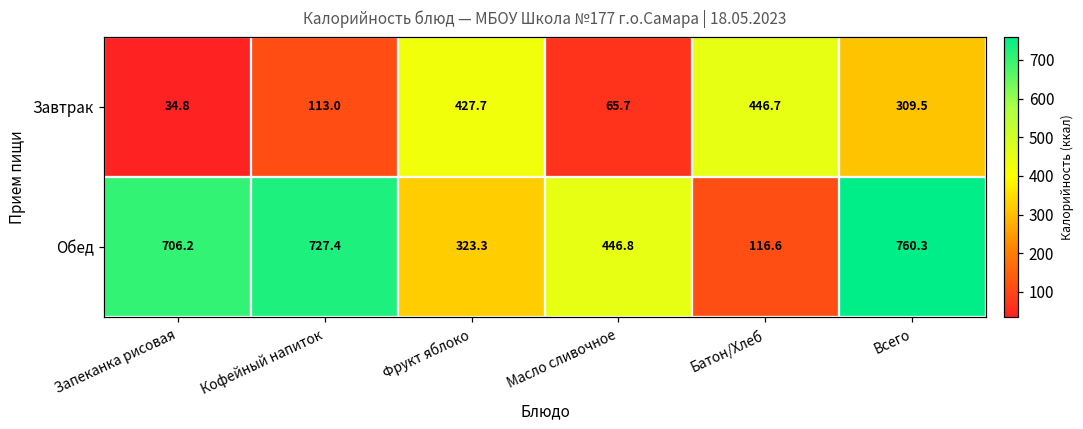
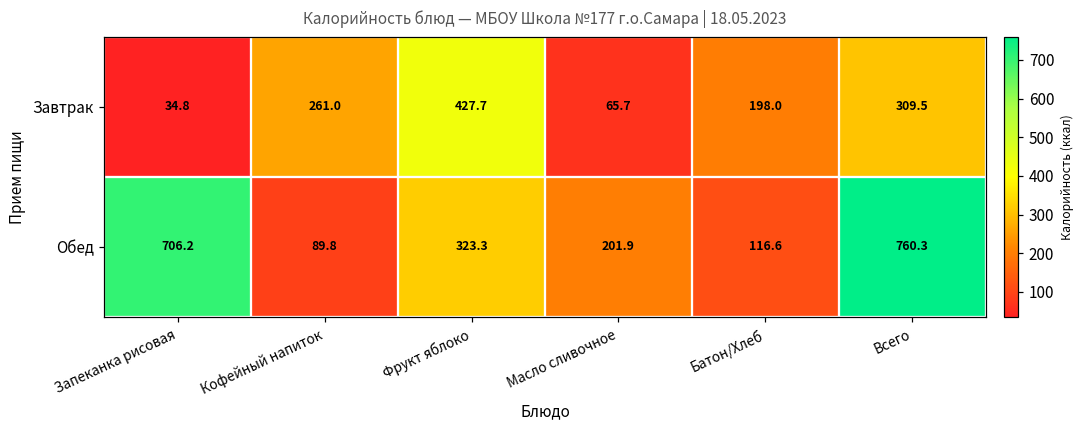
  {
    "Завтрак": {
      "Запеканка рисовая": 34.8,
-     "Кофейный напиток": 113.0,
+     "Кофейный напиток": 261.0,
      "Фрукт яблоко": 427.7,
      "Масло сливочное": 65.7,
-     "Батон/Хлеб": 446.7,
+     "Батон/Хлеб": 198.0,
      "Всего": 309.5
    },
    "Обед": {
      "Запеканка рисовая": 706.2,
-     "Кофейный напиток": 727.4,
+     "Кофейный напиток": 89.8,
      "Фрукт яблоко": 323.3,
-     "Масло сливочное": 446.8,
+     "Масло сливочное": 201.9,
      "Батон/Хлеб": 116.6,
      "Всего": 760.3
    }
  }
